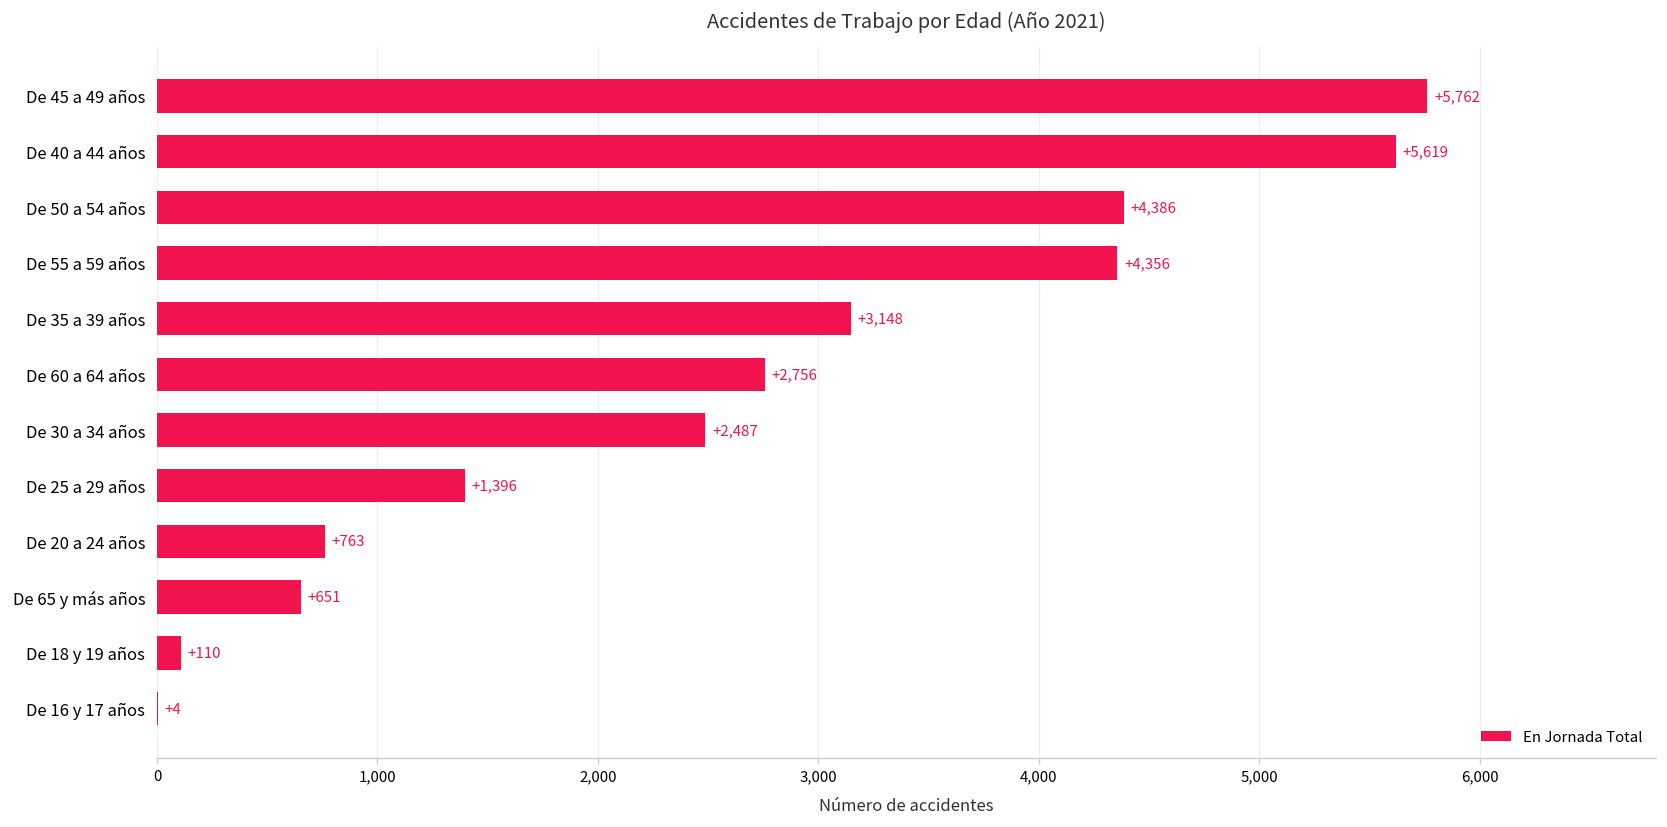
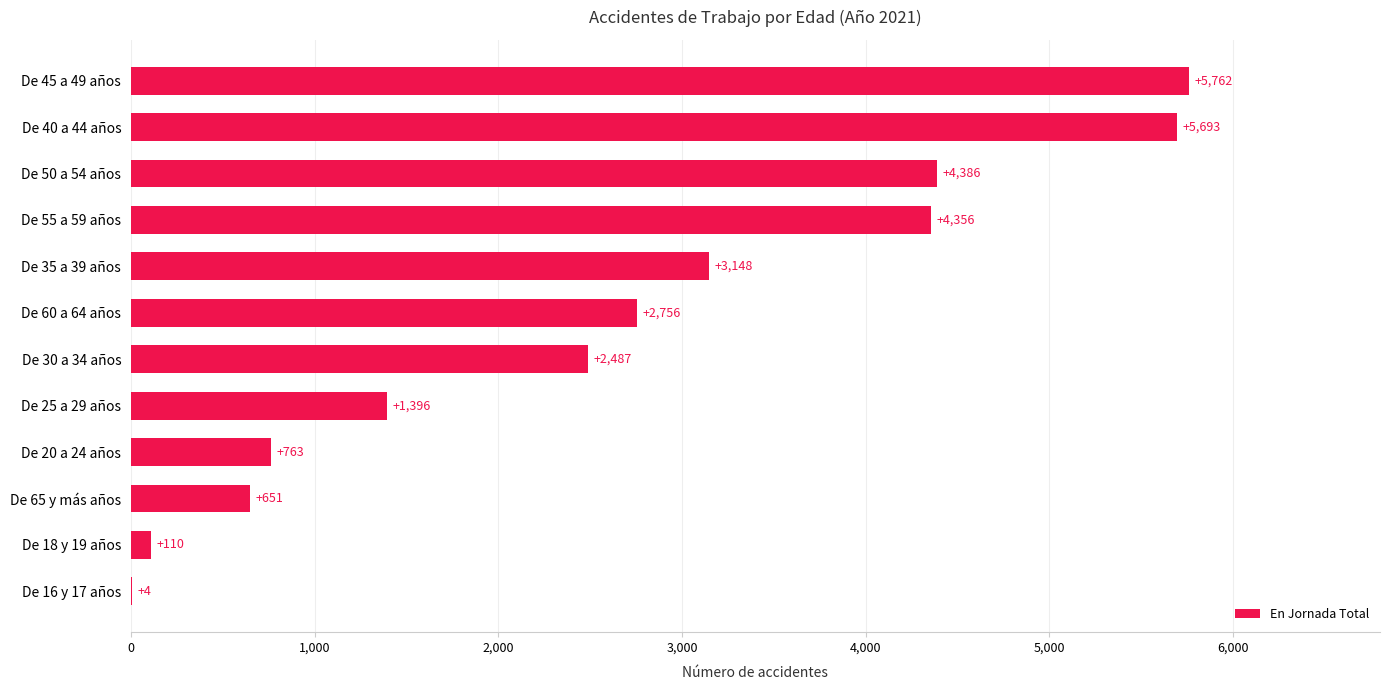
  {
    "De 45 a 49 años": "+5,762",
-   "De 40 a 44 años": "+5,619",
+   "De 40 a 44 años": "+5,693",
    "De 50 a 54 años": "+4,386",
    "De 55 a 59 años": "+4,356",
    "De 35 a 39 años": "+3,148",
    "De 60 a 64 años": "+2,756",
    "De 30 a 34 años": "+2,487",
    "De 25 a 29 años": "+1,396",
    "De 20 a 24 años": "+763",
    "De 65 y más años": "+651",
    "De 18 y 19 años": "+110",
    "De 16 y 17 años": "+4"
  }
